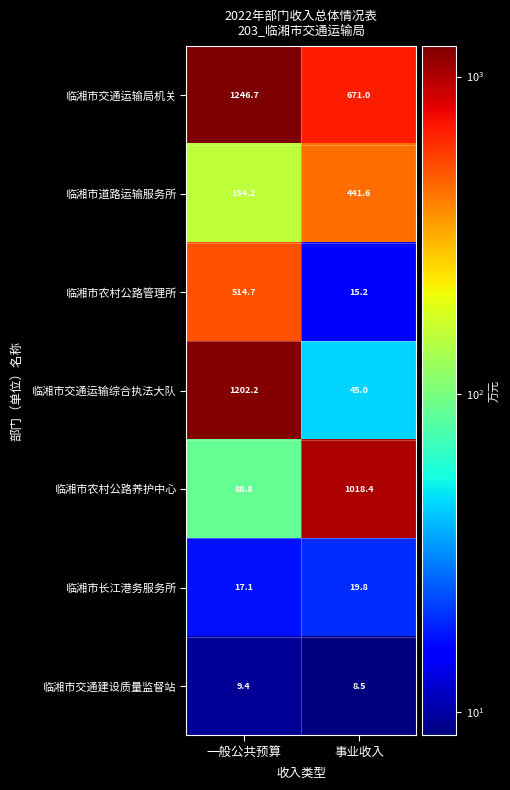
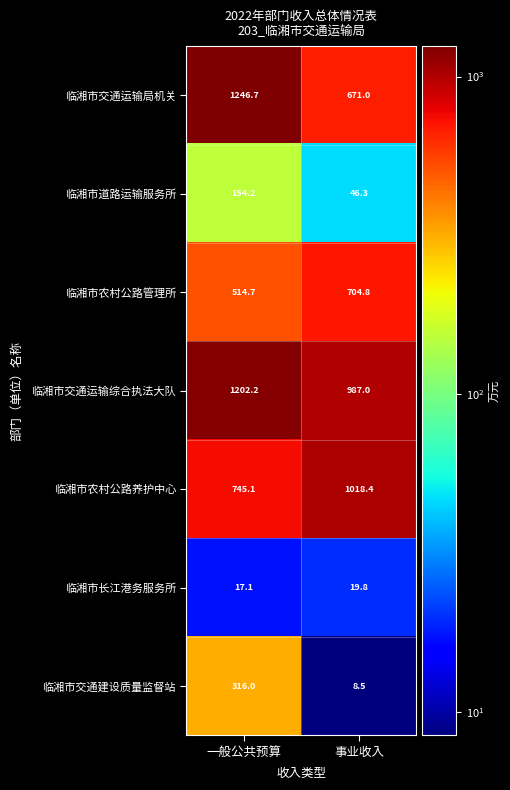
  {
    "临湘市交通运输局机关": {
      "一般公共预算": 1246.7,
      "事业收入": 671.0
    },
    "临湘市道路运输服务所": {
      "一般公共预算": 154.2,
-     "事业收入": 441.6
+     "事业收入": 46.3
    },
    "临湘市农村公路管理所": {
      "一般公共预算": 514.7,
-     "事业收入": 15.2
+     "事业收入": 704.8
    },
    "临湘市交通运输综合执法大队": {
      "一般公共预算": 1202.2,
-     "事业收入": 45.0
+     "事业收入": 987.0
    },
    "临湘市农村公路养护中心": {
-     "一般公共预算": 88.8,
+     "一般公共预算": 745.1,
      "事业收入": 1018.4
    },
    "临湘市长江港务服务所": {
      "一般公共预算": 17.1,
      "事业收入": 19.8
    },
    "临湘市交通建设质量监督站": {
-     "一般公共预算": 9.4,
+     "一般公共预算": 316.0,
      "事业收入": 8.5
    }
  }
